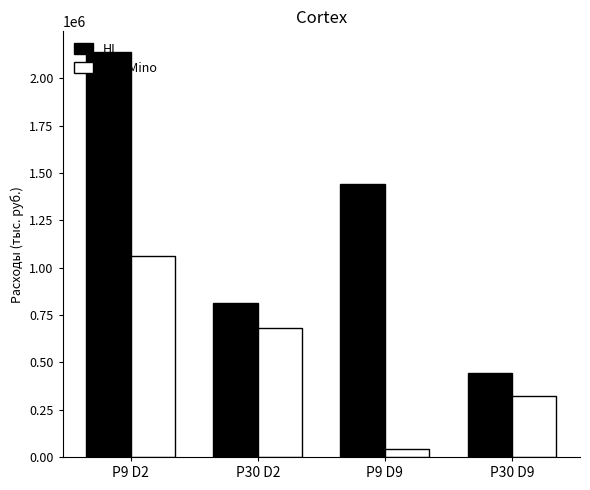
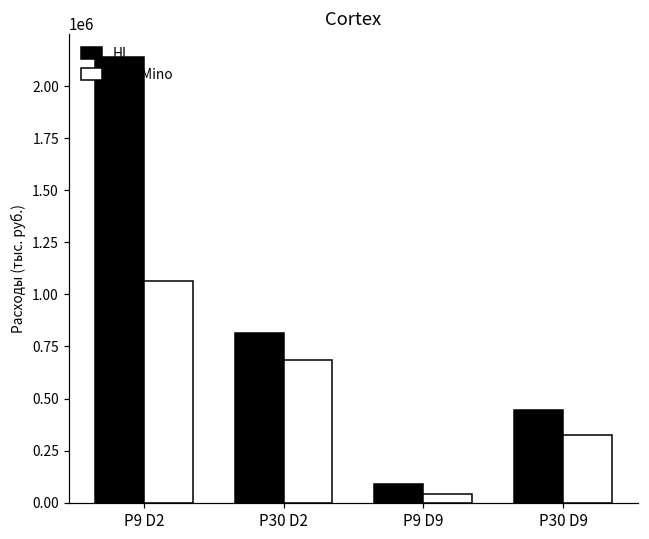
  {
    "HI": {
      "P9 D2": 2140000,
      "P30 D2": 810000,
-     "P9 D9": 1440000,
+     "P9 D9": 90000,
      "P30 D9": 440000
    }
  }
